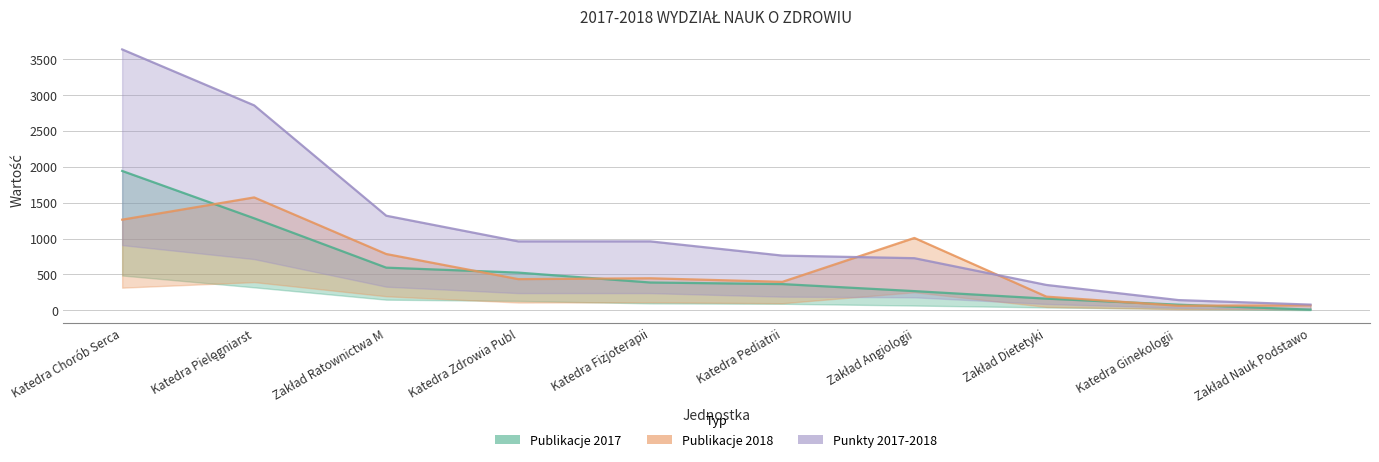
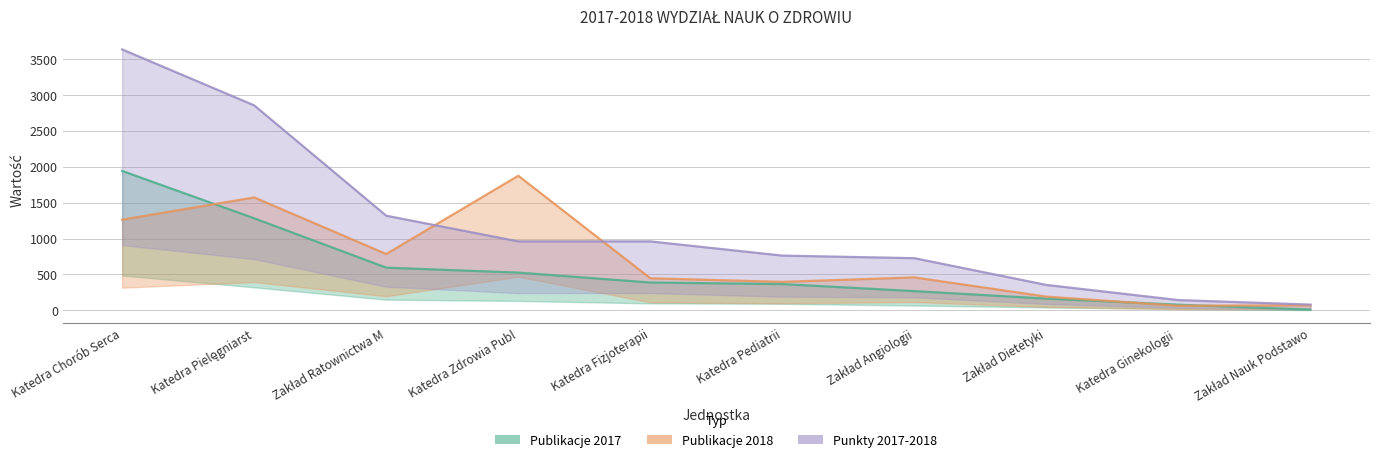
  {
    "Publikacje 2018": {
      "Katedra Chorób Serca": 1300,
      "Katedra Pielęgniarst": 1600,
      "Zakład Ratownictwa M": 800,
-     "Katedra Zdrowia Publ": 400,
+     "Katedra Zdrowia Publ": 1900,
      "Katedra Fizjoterapii": 400,
-     "Zakład Angiologii": 1000
+     "Zakład Angiologii": 500
    }
  }
